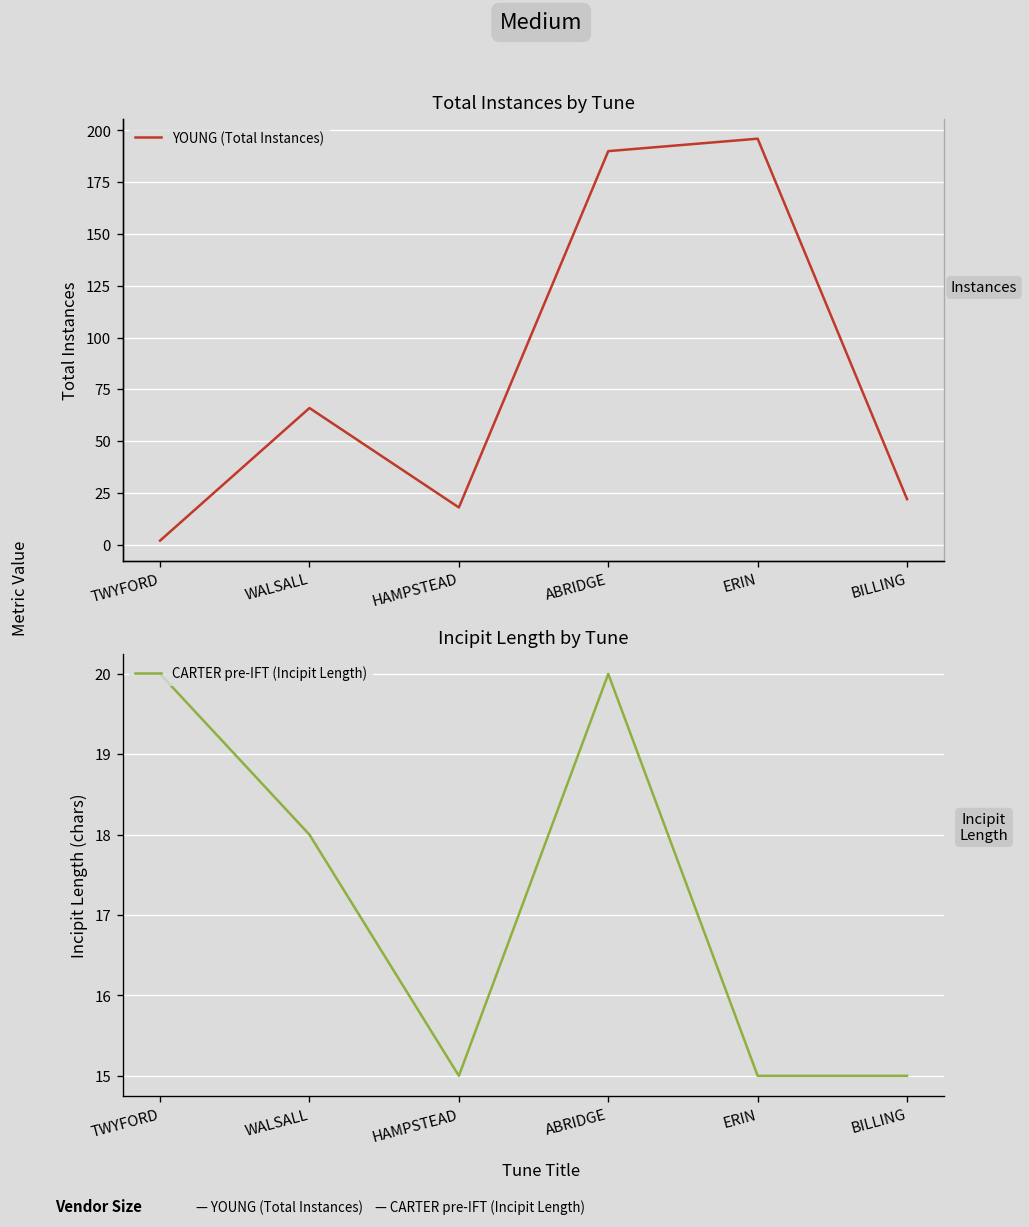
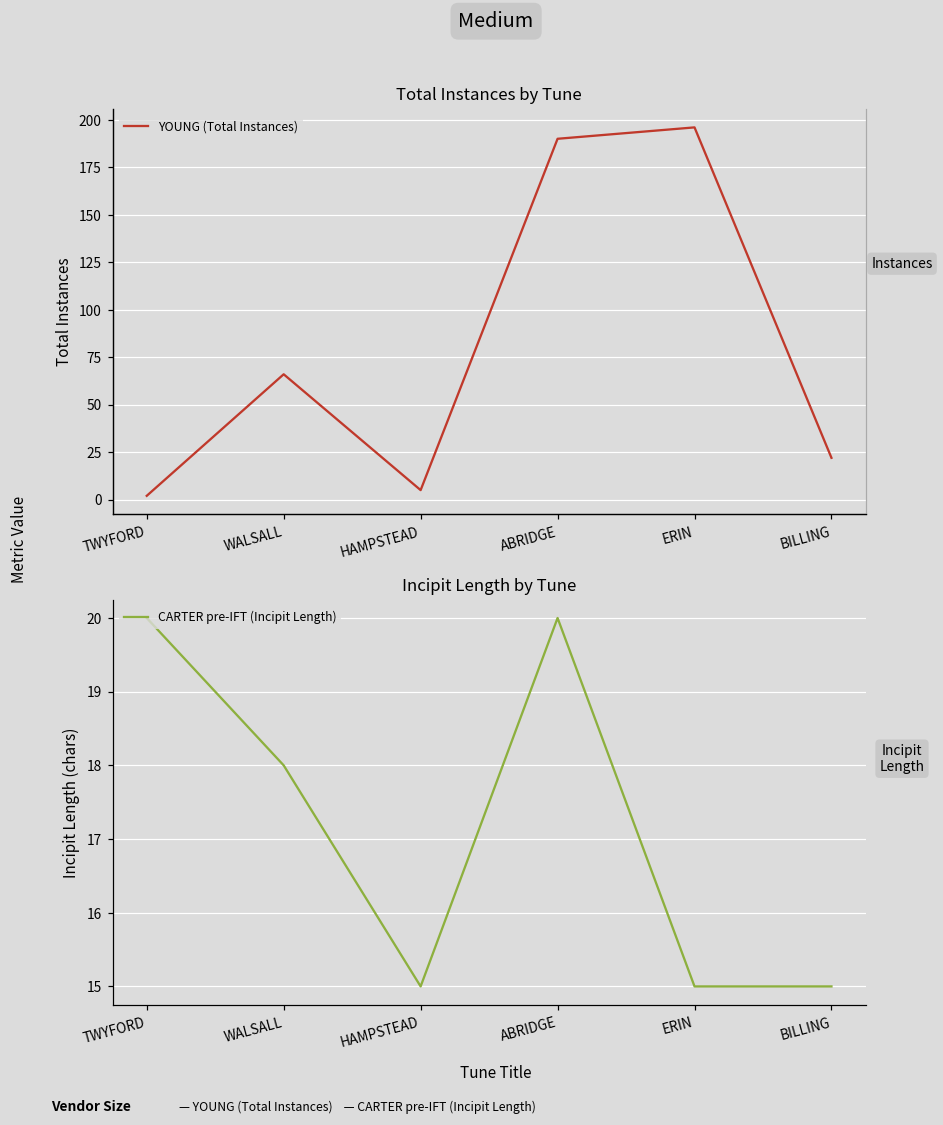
  {
    "Total Instances by Tune": {
      "TWYFORD": 2,
      "WALSALL": 66,
-     "HAMPSTEAD": 18,
+     "HAMPSTEAD": 5,
      "ABRIDGE": 190,
      "ERIN": 196,
      "BILLING": 22
    },
    "Incipit Length by Tune": {
      "WALSALL": 18.0,
      "HAMPSTEAD": 15.0,
      "ABRIDGE": 20.0,
      "ERIN": 15.0,
      "BILLING": 15.0
    }
  }
